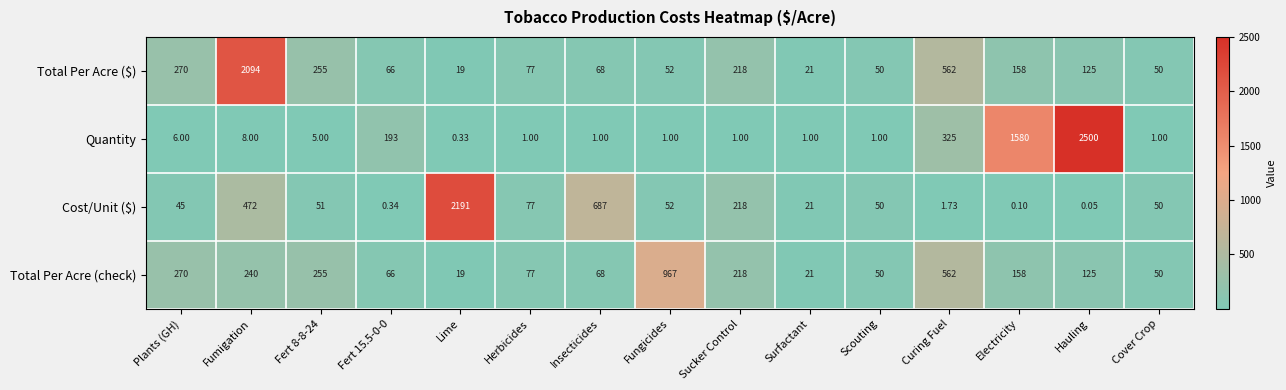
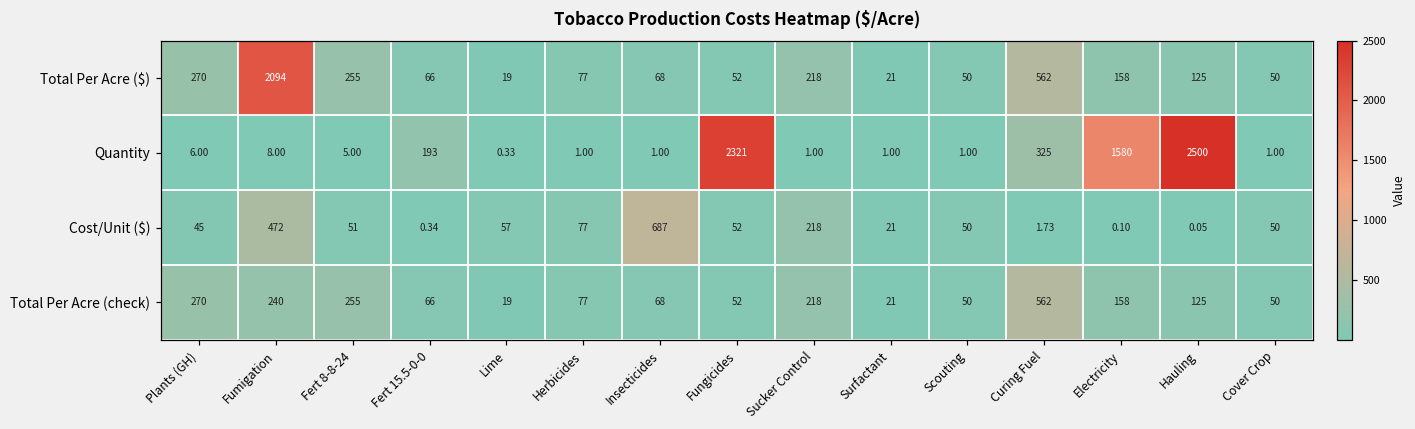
  {
    "Total Per Acre ($)": {
      "Plants (GH)": 270,
      "Fumigation": 2094,
      "Fert 8-8-24": 255,
      "Fert 15.5-0-0": 66,
      "Lime": 19,
      "Herbicides": 77,
      "Insecticides": 68,
      "Fungicides": 52,
      "Sucker Control": 218,
      "Surfactant": 21,
      "Scouting": 50,
      "Curing Fuel": 562,
      "Electricity": 158,
      "Hauling": 125,
      "Cover Crop": 50
    },
    "Quantity": {
      "Plants (GH)": 6.00,
      "Fumigation": 8.00,
      "Fert 8-8-24": 5.00,
      "Fert 15.5-0-0": 193,
      "Lime": 0.33,
      "Herbicides": 1.00,
      "Insecticides": 1.00,
-     "Fungicides": 1.00,
+     "Fungicides": 2321,
      "Sucker Control": 1.00,
      "Surfactant": 1.00,
      "Scouting": 1.00,
      "Curing Fuel": 325,
      "Electricity": 1580,
      "Hauling": 2500,
      "Cover Crop": 1.00
    },
    "Cost/Unit ($)": {
      "Plants (GH)": 45,
      "Fumigation": 472,
      "Fert 8-8-24": 51,
      "Fert 15.5-0-0": 0.34,
-     "Lime": 2191,
+     "Lime": 57,
      "Herbicides": 77,
      "Insecticides": 687,
      "Fungicides": 52,
      "Sucker Control": 218,
      "Surfactant": 21,
      "Scouting": 50,
      "Curing Fuel": 1.73,
      "Electricity": 0.10,
      "Hauling": 0.05,
      "Cover Crop": 50
    },
    "Total Per Acre (check)": {
      "Plants (GH)": 270,
      "Fumigation": 240,
      "Fert 8-8-24": 255,
      "Fert 15.5-0-0": 66,
      "Lime": 19,
      "Herbicides": 77,
      "Insecticides": 68,
-     "Fungicides": 967,
+     "Fungicides": 52,
      "Sucker Control": 218,
      "Surfactant": 21,
      "Scouting": 50,
      "Curing Fuel": 562,
      "Electricity": 158,
      "Hauling": 125,
      "Cover Crop": 50
    }
  }
